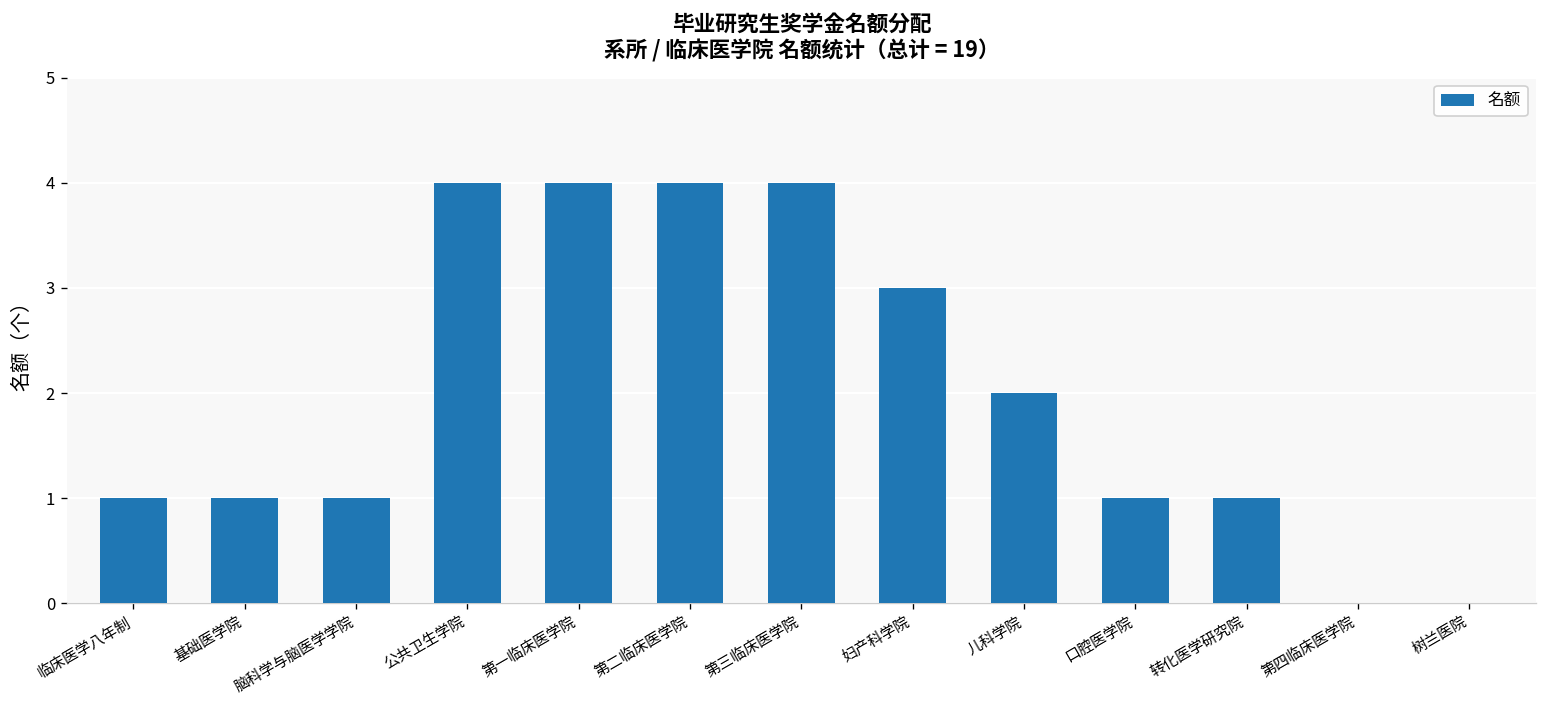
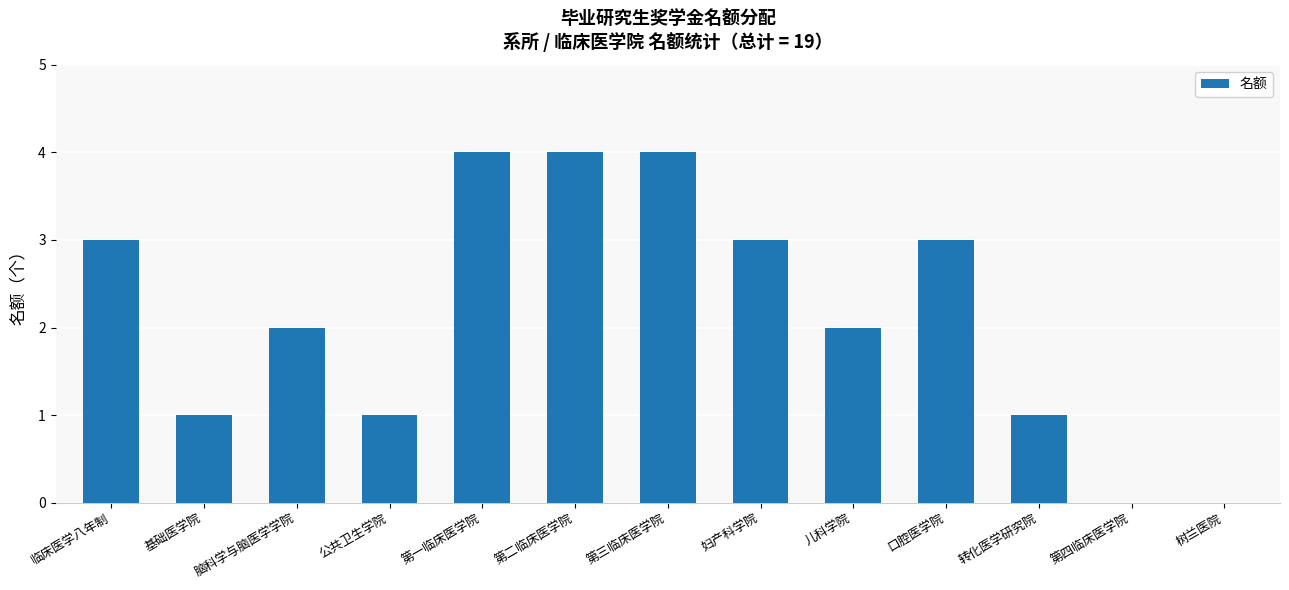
  {
-   "临床医学八年制": 1,
+   "临床医学八年制": 3,
    "基础医学院": 1,
-   "脑科学与脑医学学院": 1,
-   "公共卫生学院": 4,
+   "脑科学与脑医学学院": 2,
+   "公共卫生学院": 1,
    "第一临床医学院": 4,
    "第二临床医学院": 4,
    "第三临床医学院": 4,
    "妇产科学院": 3,
    "儿科学院": 2,
-   "口腔医学院": 1,
+   "口腔医学院": 3,
    "转化医学研究院": 1,
    "第四临床医学院": 0,
    "树兰医院": 0
  }
